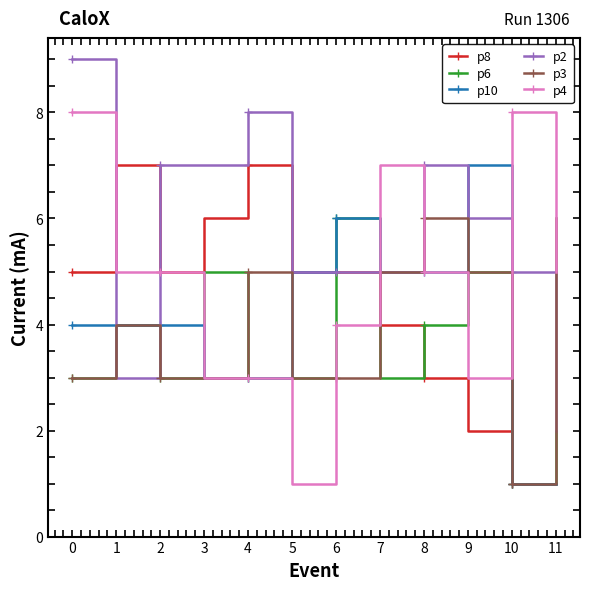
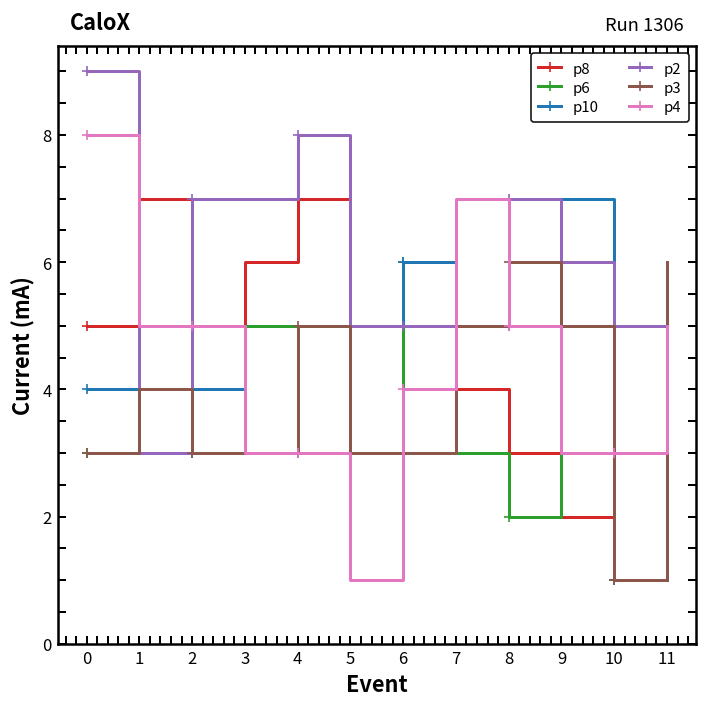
  {
    "p8": {
      "0": 5,
      "1": 7,
      "3": 6,
      "4": 7,
      "7": 4,
      "8": 3,
      "9": 2
    },
    "p6": {
      "3": 5,
      "7": 3,
-     "8": 4
+     "8": 2
    },
    "p10": {
      "0": 4,
      "2": 4,
      "9": 7
    },
    "p2": {
      "0": 9,
      "1": 3,
      "2": 7,
      "3": 7,
      "4": 8,
      "8": 7,
      "9": 6,
      "10": 5
    },
    "p3": {
      "4": 5,
      "6": 3,
      "8": 6,
      "11": 6
    },
    "p4": {
      "0": 8,
      "1": 5,
      "5": 1,
      "6": 4,
      "7": 7,
      "9": 3,
-     "10": 8,
+     "10": 3,
      "11": 5
    }
  }
